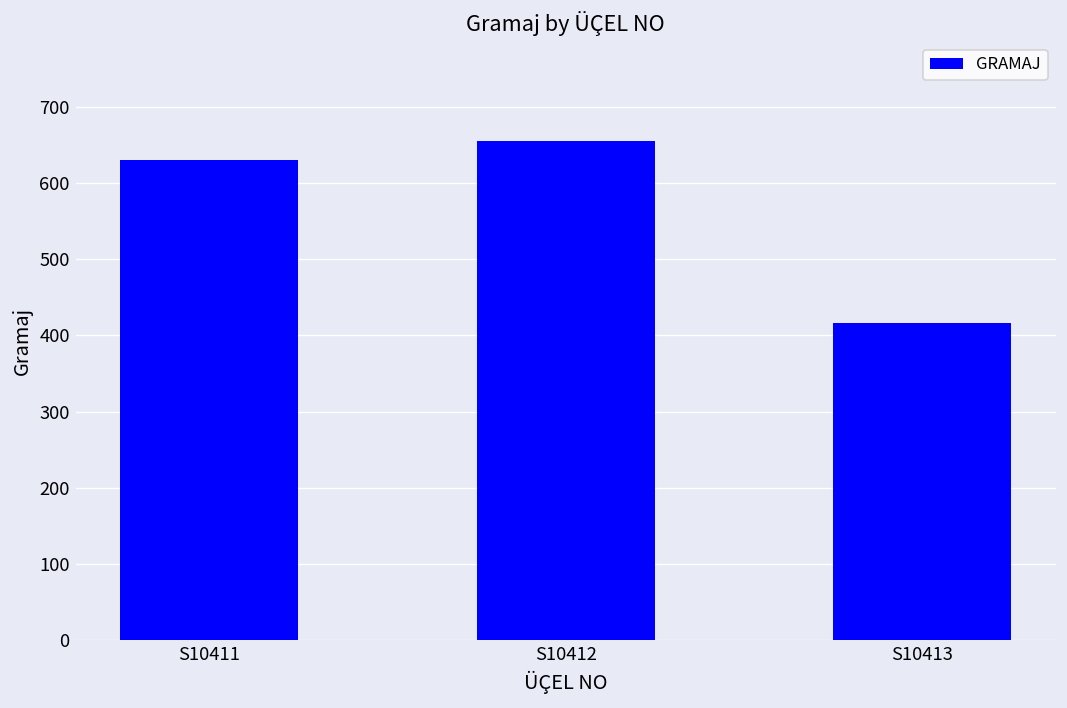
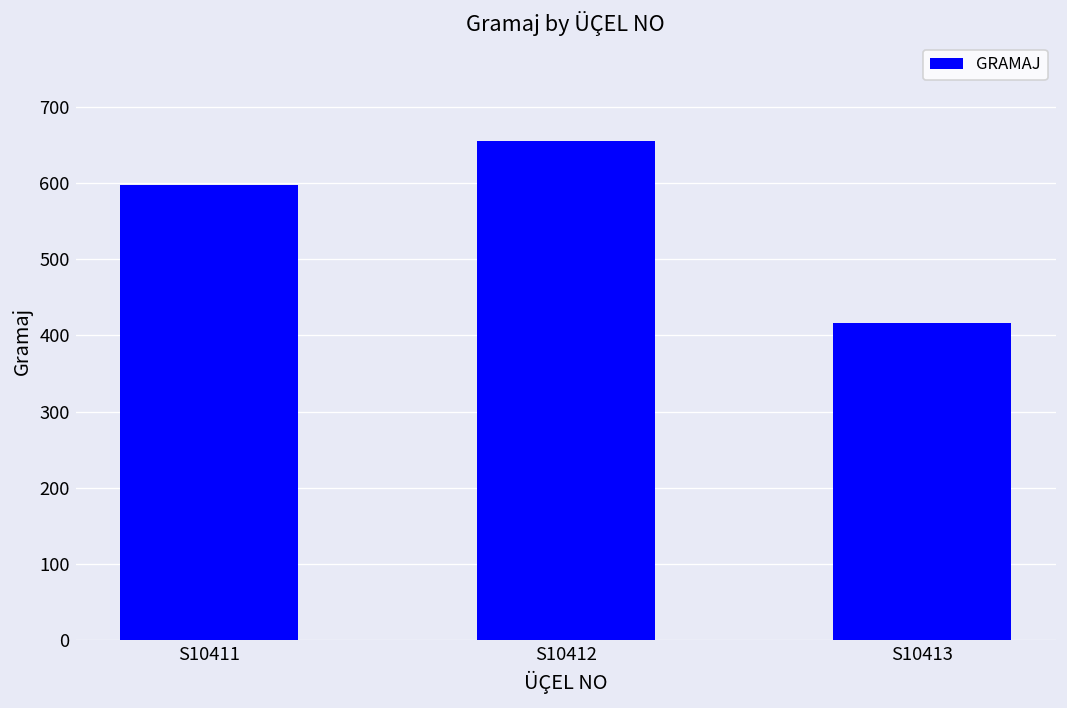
  {
-   "S10411": 630,
+   "S10411": 600,
    "S10412": 660,
    "S10413": 420
  }
